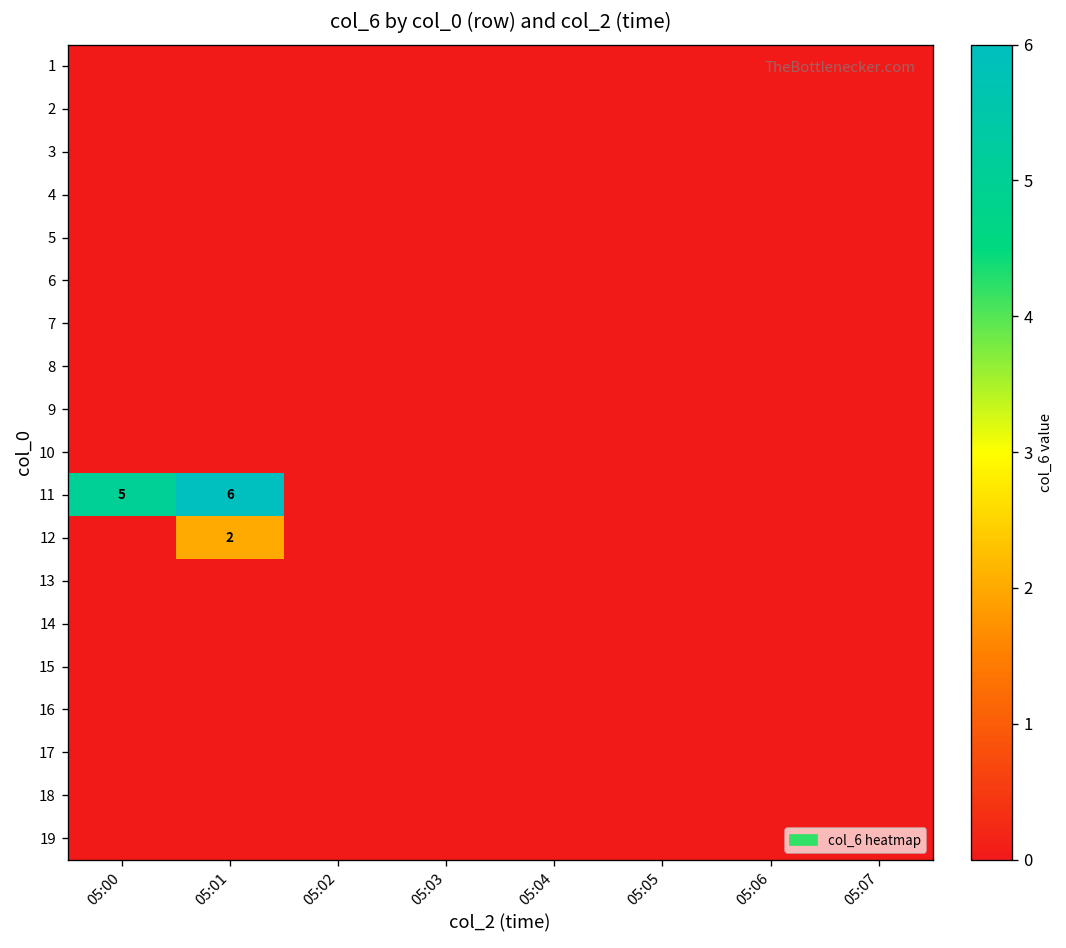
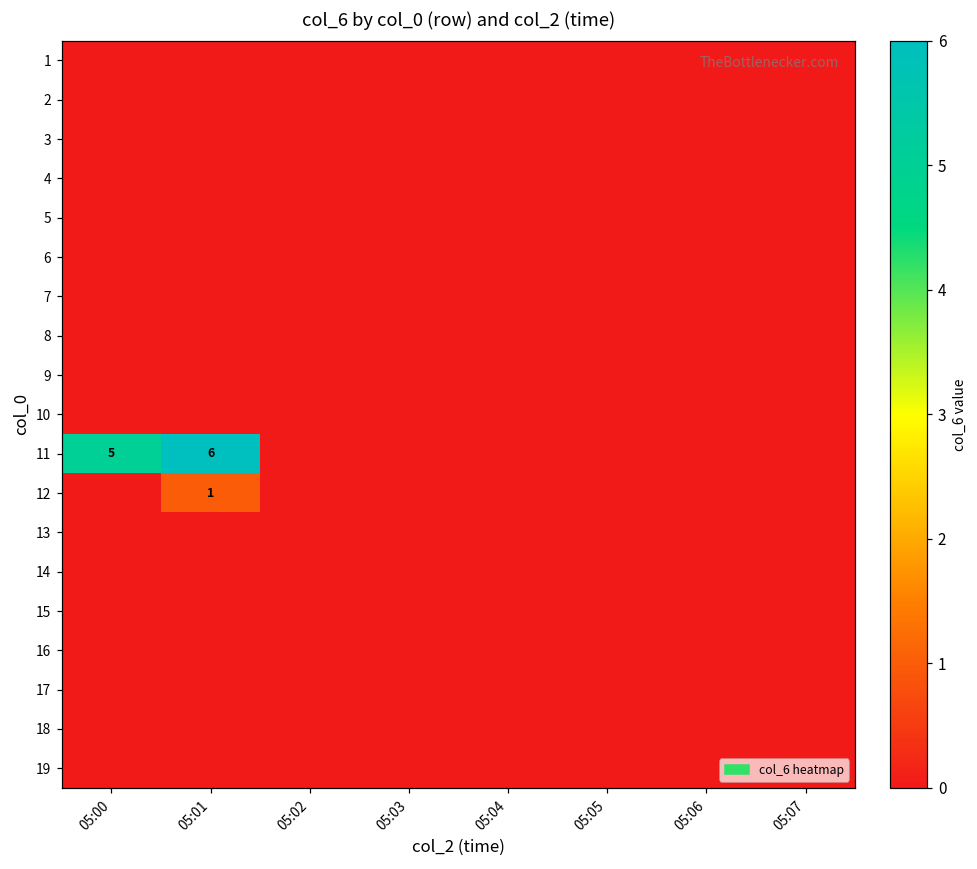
  {
    "11": {
      "05:00": 5,
      "05:01": 6
    },
    "12": {
-     "05:01": 2
+     "05:01": 1
    }
  }
